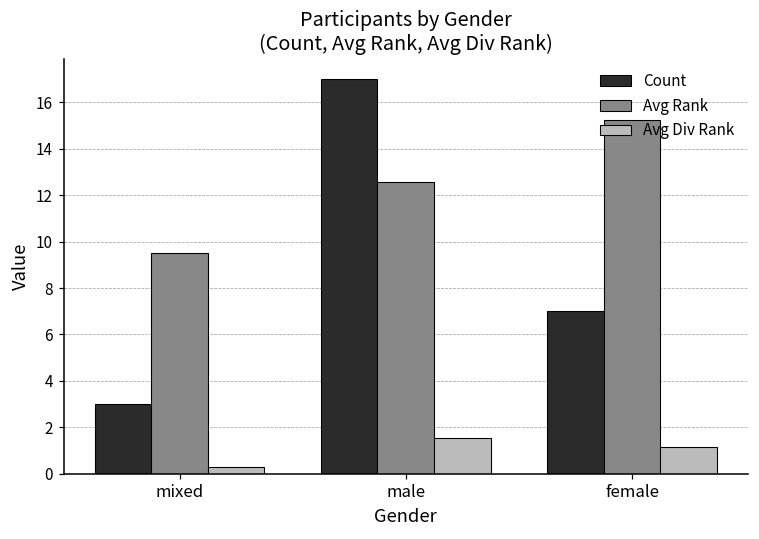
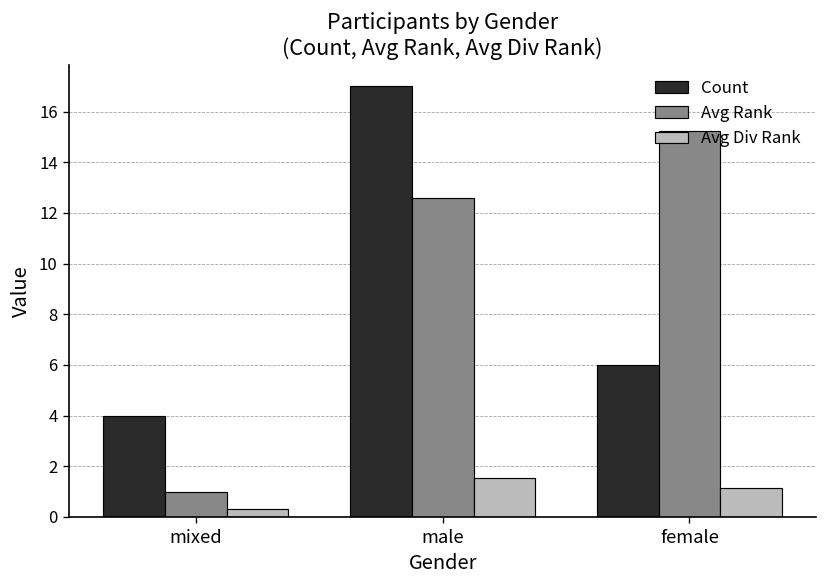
  {
    "Count": {
-     "mixed": 3,
+     "mixed": 4,
      "male": 17,
-     "female": 7
+     "female": 6
    },
    "Avg Rank": {
-     "mixed": 9.5,
+     "mixed": 1.0,
      "male": 12.6,
      "female": 15.2
    },
    "Avg Div Rank": {
      "mixed": 0.3,
      "male": 1.5,
      "female": 1.1
    }
  }
